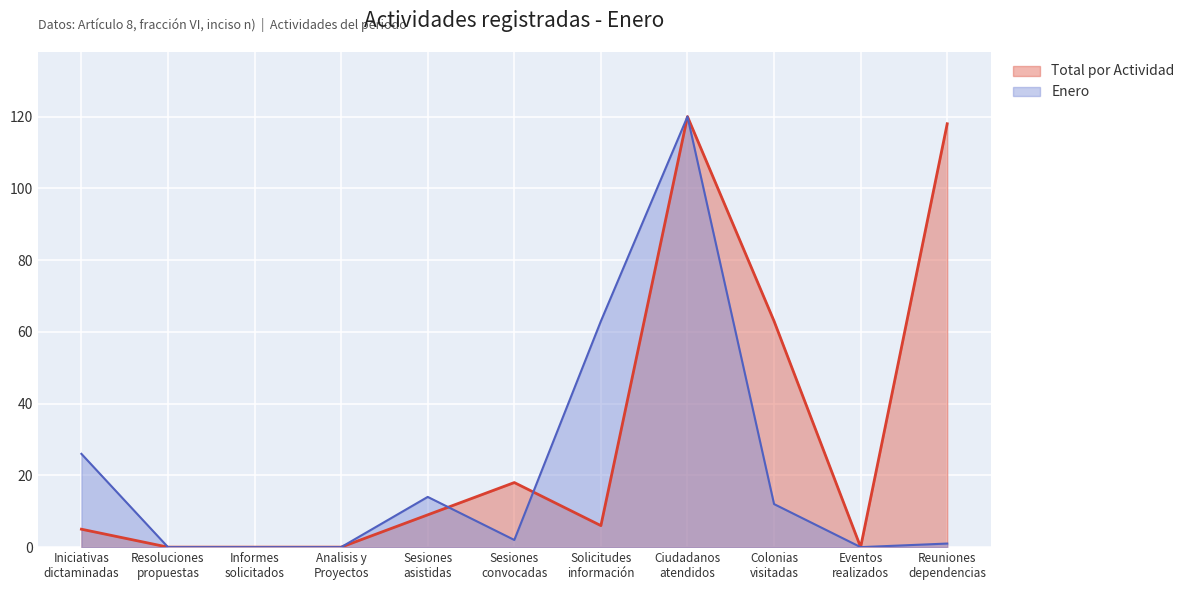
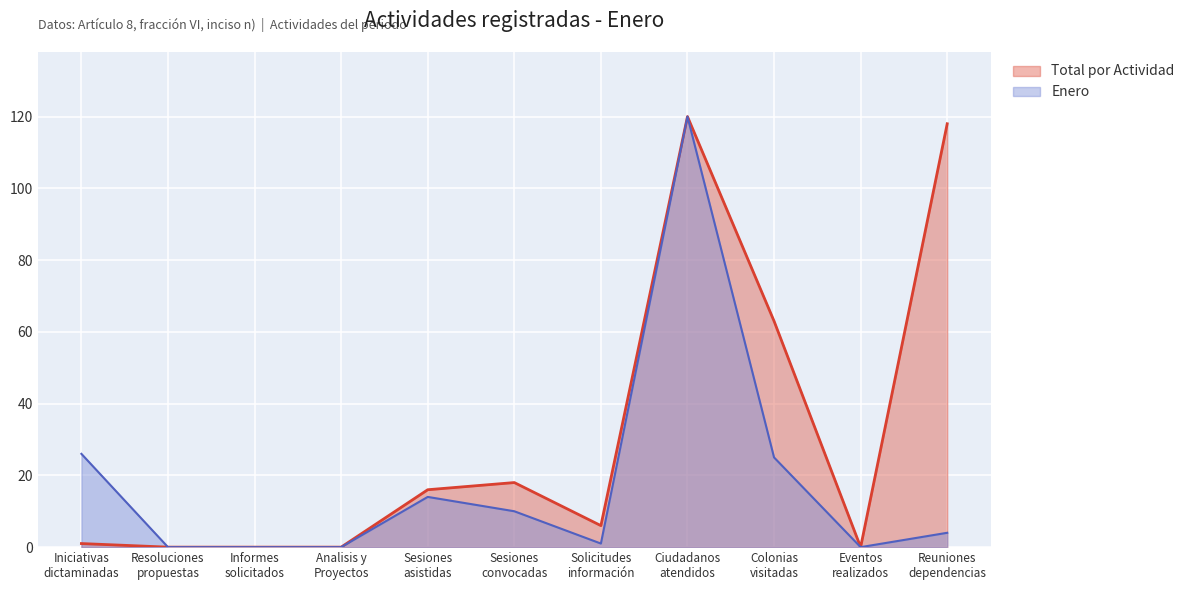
  {
    "Total por Actividad": {
-     "Iniciativas dictaminadas": 5,
-     "Sesiones asistidas": 9,
+     "Iniciativas dictaminadas": 1,
+     "Sesiones asistidas": 16,
      "Sesiones convocadas": 18,
      "Solicitudes información": 6,
      "Colonias visitadas": 63,
      "Reuniones dependencias": 118
    },
    "Enero": {
      "Iniciativas dictaminadas": 26,
      "Sesiones asistidas": 14,
-     "Sesiones convocadas": 2,
-     "Solicitudes información": 63,
-     "Colonias visitadas": 12,
-     "Reuniones dependencias": 1
+     "Sesiones convocadas": 10,
+     "Solicitudes información": 1,
+     "Colonias visitadas": 25,
+     "Reuniones dependencias": 4
    }
  }
